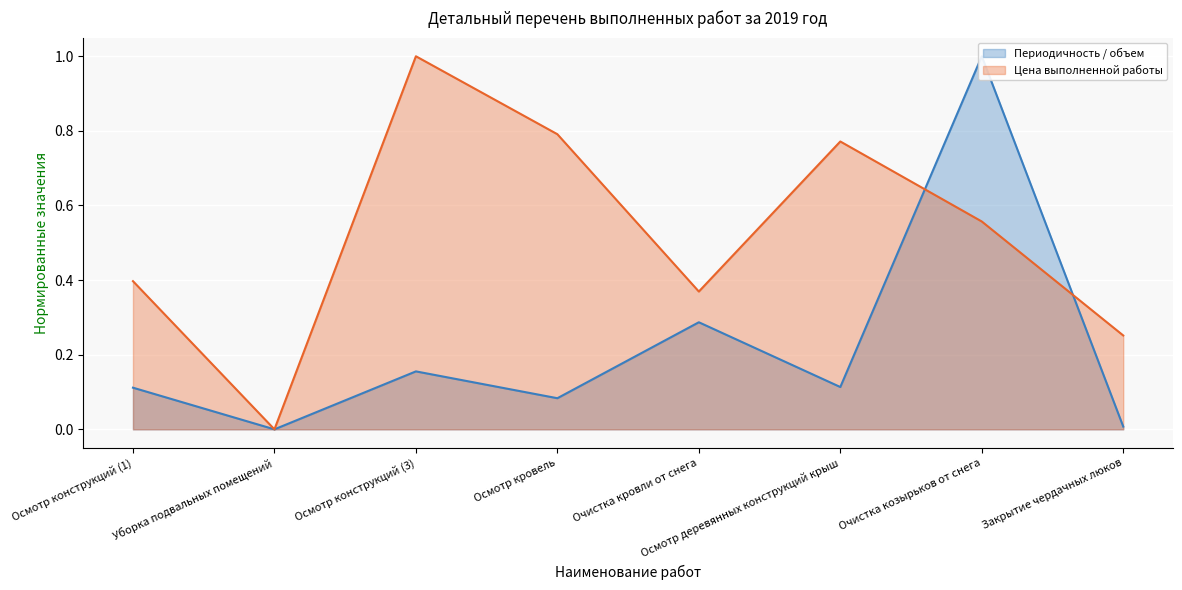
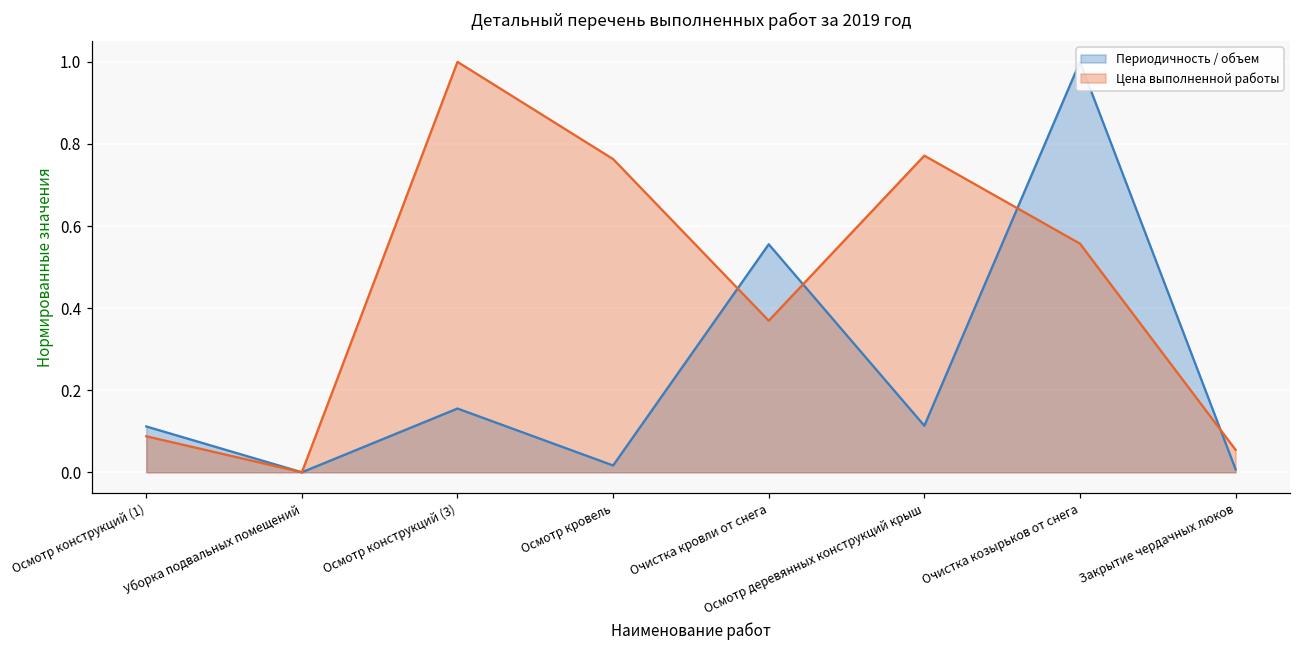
  {
    "Периодичность / объем": {
      "Осмотр конструкций (1)": 0.11,
      "Осмотр конструкций (3)": 0.16,
-     "Осмотр кровель": 0.08,
-     "Очистка кровли от снега": 0.29,
+     "Осмотр кровель": 0.02,
+     "Очистка кровли от снега": 0.56,
      "Осмотр деревянных конструкций крыш": 0.11,
      "Закрытие чердачных люков": 0.01
    },
    "Цена выполненной работы": {
-     "Осмотр конструкций (1)": 0.40,
+     "Осмотр конструкций (1)": 0.09,
      "Осмотр конструкций (3)": 1.00,
-     "Осмотр кровель": 0.79,
+     "Осмотр кровель": 0.76,
      "Очистка кровли от снега": 0.37,
      "Осмотр деревянных конструкций крыш": 0.77,
      "Очистка козырьков от снега": 0.56,
-     "Закрытие чердачных люков": 0.25
+     "Закрытие чердачных люков": 0.05
    }
  }
